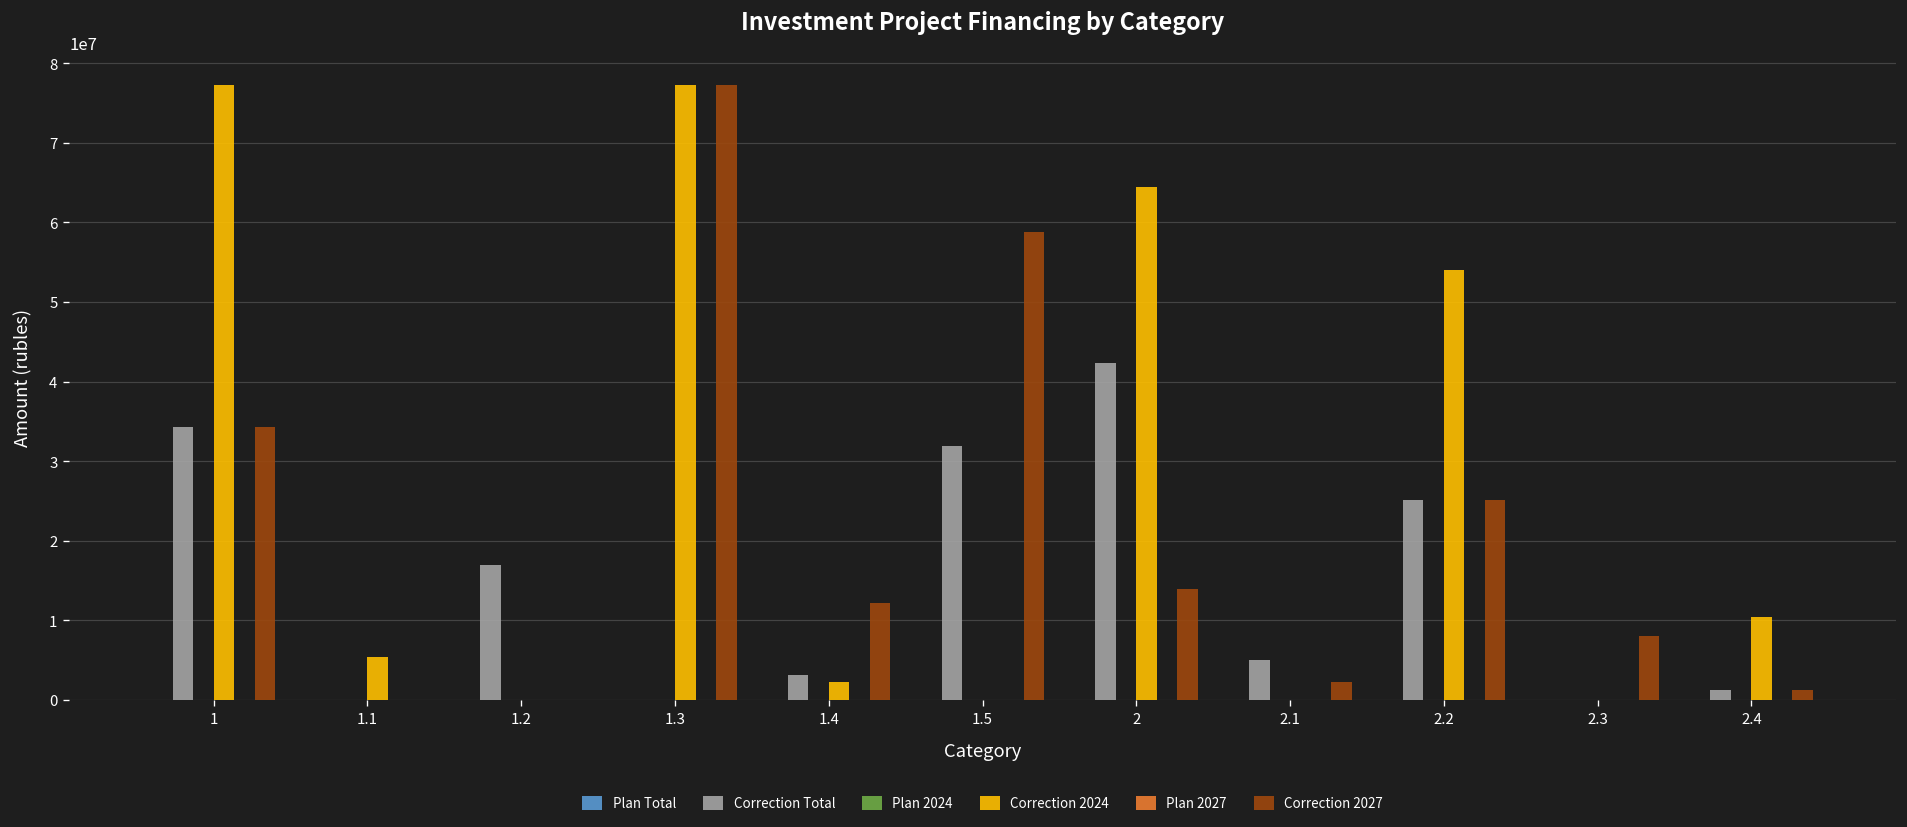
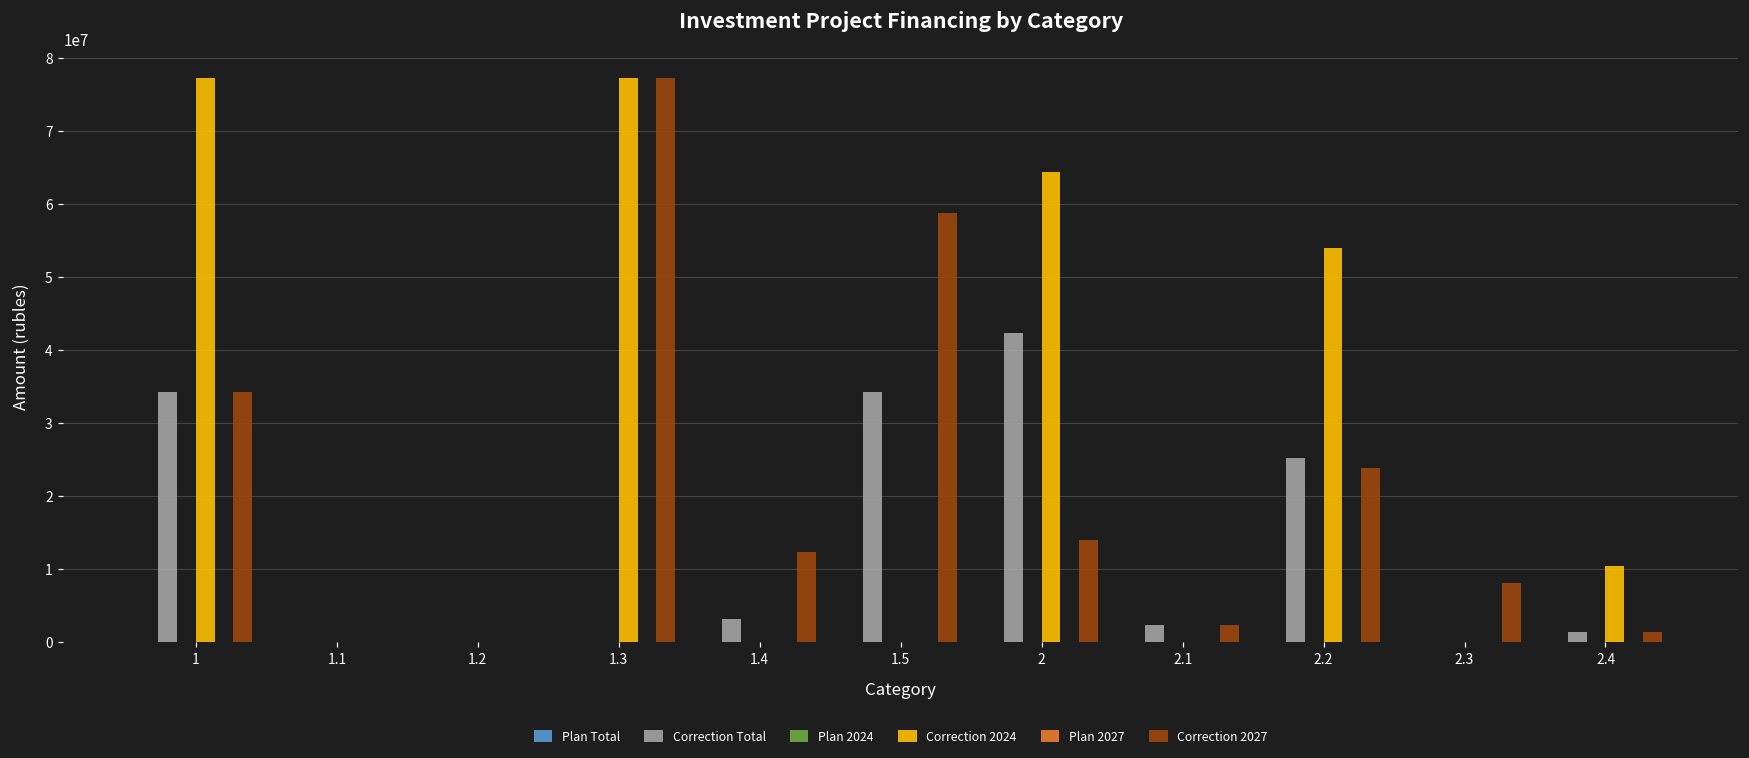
  {
    "Plan Total": {
      "1": 0,
      "1.1": 0,
      "1.2": 0,
      "1.3": 0,
      "1.4": 0,
      "1.5": 0,
      "2": 0,
      "2.1": 0,
      "2.2": 0,
      "2.3": 0,
      "2.4": 0
    },
    "Correction Total": {
      "1": 34000000,
      "1.1": 0,
-     "1.2": 17000000,
+     "1.2": 0,
      "1.3": 0,
      "1.4": 3000000,
-     "1.5": 32000000,
+     "1.5": 34000000,
      "2": 42000000,
-     "2.1": 5000000,
+     "2.1": 2000000,
      "2.2": 25000000,
      "2.3": 0,
      "2.4": 1000000
    },
    "Plan 2024": {
      "1": 0,
      "1.1": 0,
      "1.2": 0,
      "1.3": 0,
      "1.4": 0,
      "1.5": 0,
      "2": 0,
      "2.1": 0,
      "2.2": 0,
      "2.3": 0,
      "2.4": 0
    },
    "Correction 2024": {
      "1": 77000000,
-     "1.1": 5000000,
+     "1.1": 0,
      "1.2": 0,
      "1.3": 77000000,
-     "1.4": 2000000,
+     "1.4": 0,
      "1.5": 0,
      "2": 64000000,
      "2.1": 0,
      "2.2": 54000000,
      "2.3": 0,
      "2.4": 10000000
    },
    "Plan 2027": {
      "1": 0,
      "1.1": 0,
      "1.2": 0,
      "1.3": 0,
      "1.4": 0,
      "1.5": 0,
      "2": 0,
      "2.1": 0,
      "2.2": 0,
      "2.3": 0,
      "2.4": 0
    },
    "Correction 2027": {
      "1": 34000000,
      "1.1": 0,
      "1.2": 0,
      "1.3": 77000000,
      "1.4": 12000000,
      "1.5": 59000000,
      "2": 14000000,
      "2.1": 2000000,
-     "2.2": 25000000,
+     "2.2": 24000000,
      "2.3": 8000000,
      "2.4": 1000000
    }
  }
